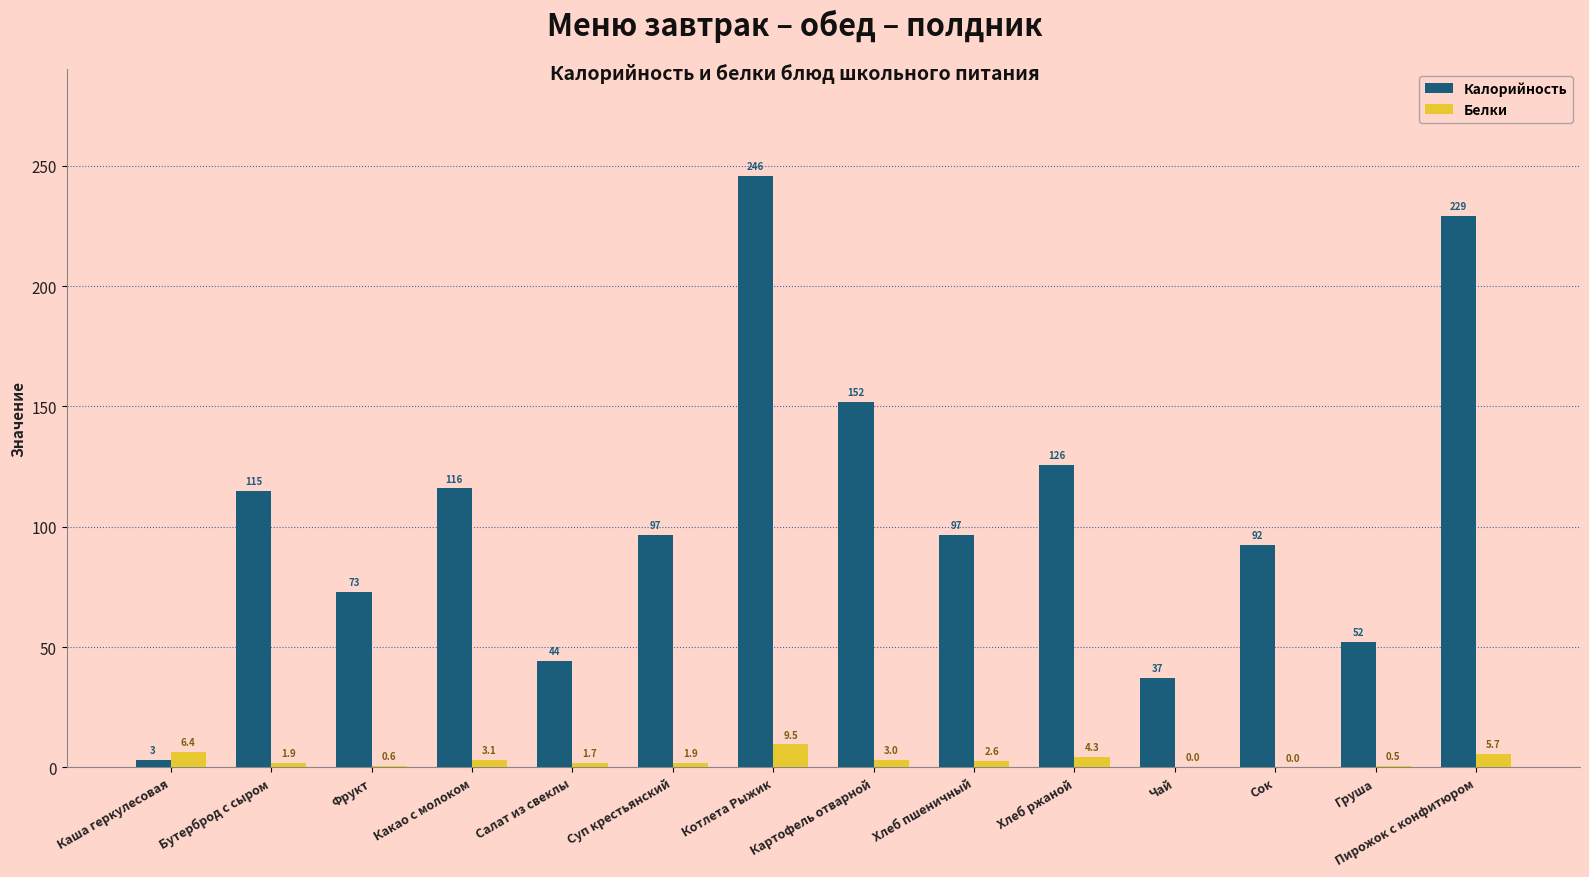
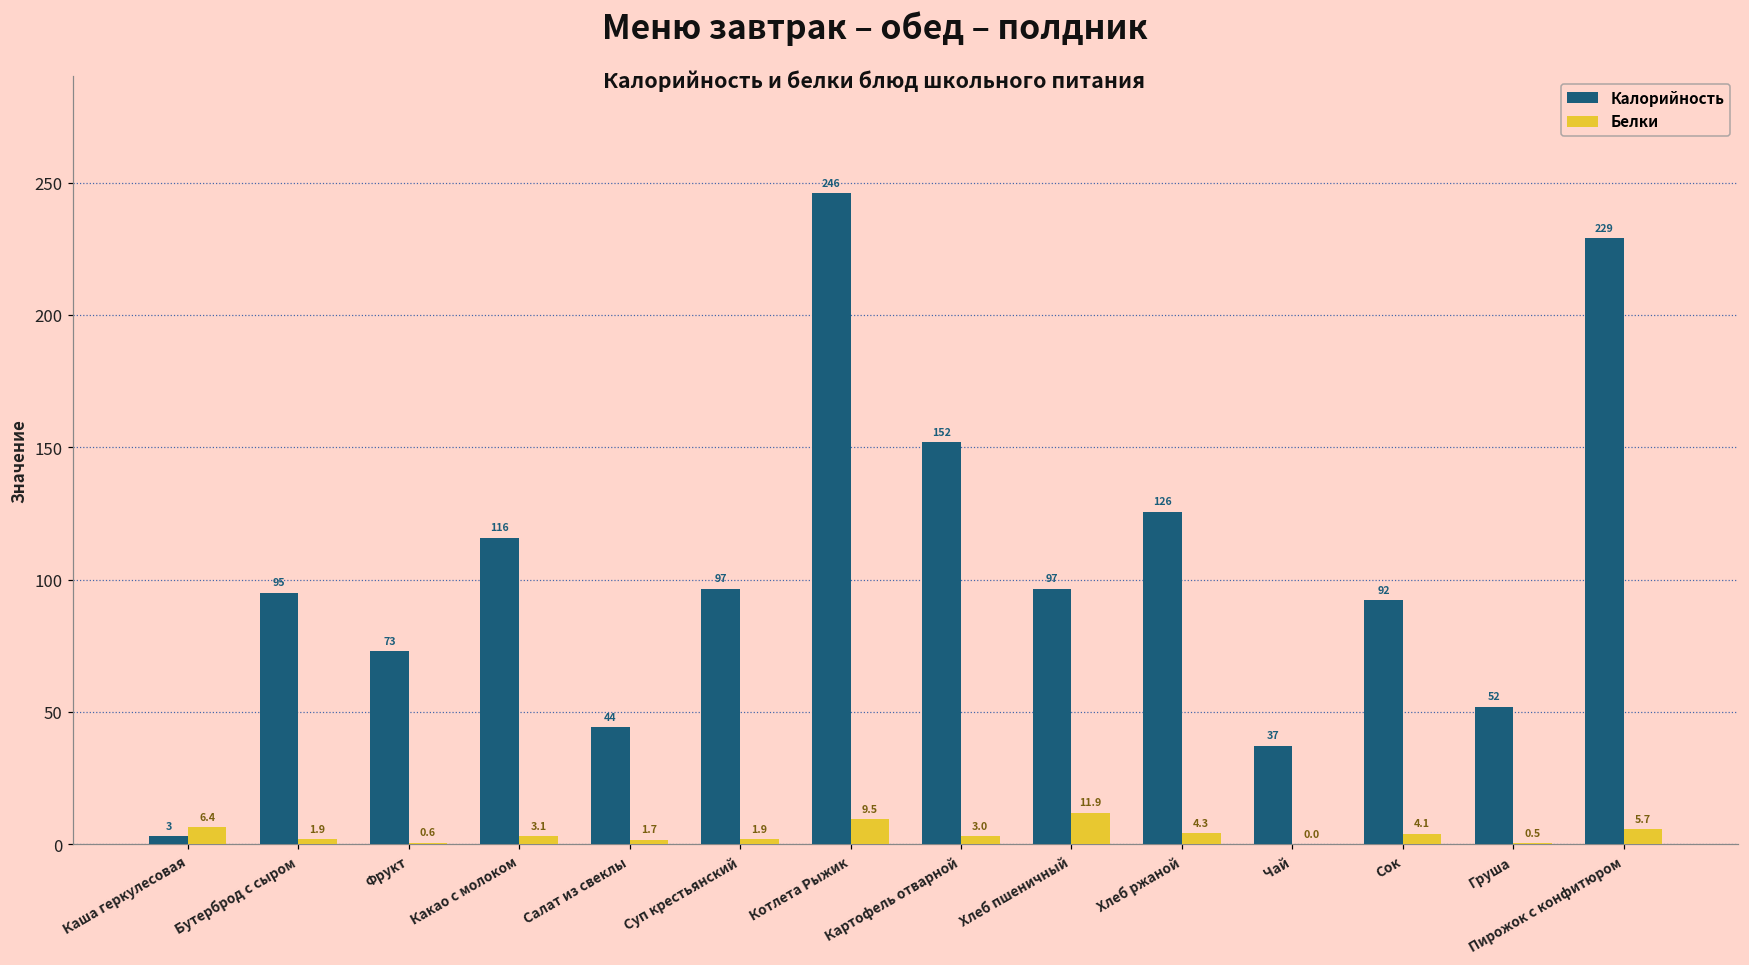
  {
    "Калорийность": {
      "Каша геркулесовая": 3,
-     "Бутерброд с сыром": 115,
+     "Бутерброд с сыром": 95,
      "Фрукт": 73,
      "Какао с молоком": 116,
      "Салат из свеклы": 44,
      "Суп крестьянский": 97,
      "Котлета Рыжик": 246,
      "Картофель отварной": 152,
      "Хлеб пшеничный": 97,
      "Хлеб ржаной": 126,
      "Чай": 37,
      "Сок": 92,
      "Груша": 52,
      "Пирожок с конфитюром": 229
    },
    "Белки": {
      "Каша геркулесовая": 6.4,
      "Бутерброд с сыром": 1.9,
      "Фрукт": 0.6,
      "Какао с молоком": 3.1,
      "Салат из свеклы": 1.7,
      "Суп крестьянский": 1.9,
      "Котлета Рыжик": 9.5,
      "Картофель отварной": 3.0,
-     "Хлеб пшеничный": 2.6,
+     "Хлеб пшеничный": 11.9,
      "Хлеб ржаной": 4.3,
      "Чай": 0.0,
-     "Сок": 0.0,
+     "Сок": 4.1,
      "Груша": 0.5,
      "Пирожок с конфитюром": 5.7
    }
  }
